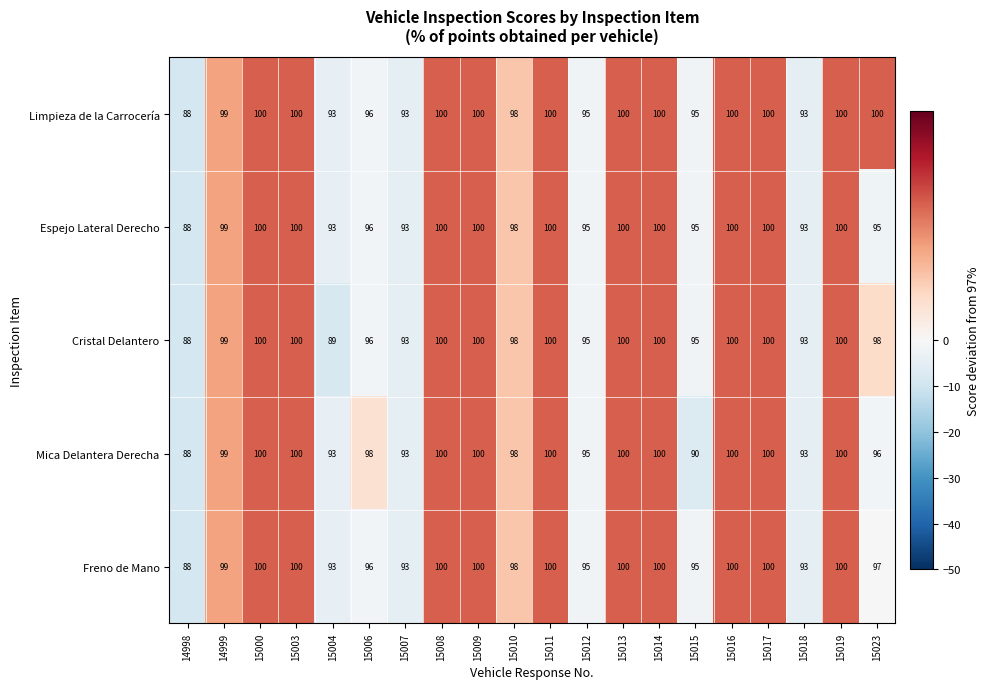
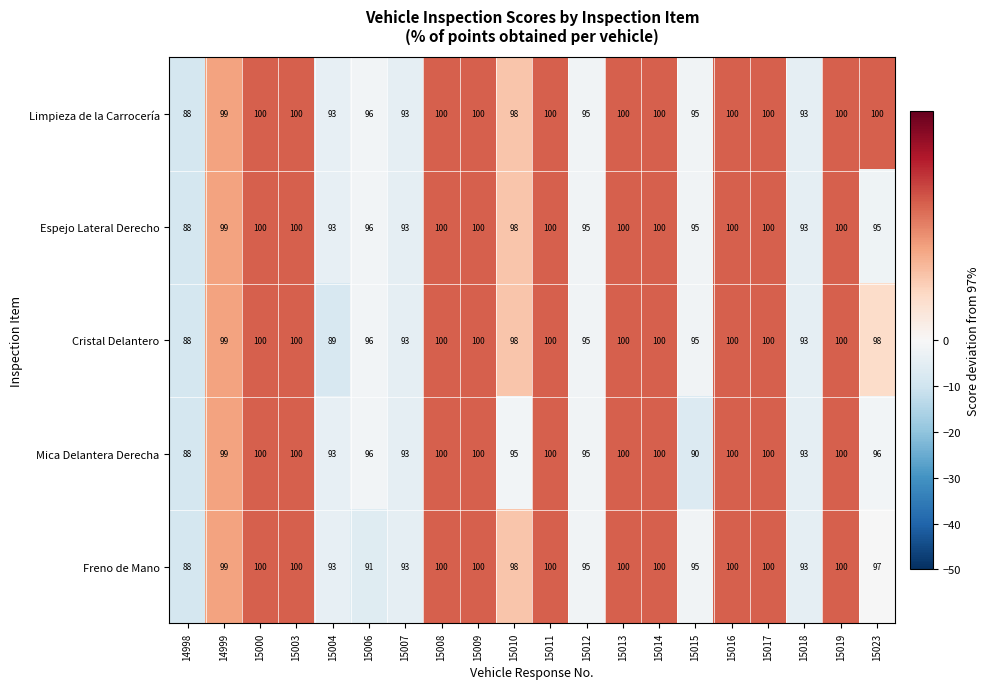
  {
    "Limpieza de la Carrocería": {
      "14998": 88,
      "14999": 99,
      "15000": 100,
      "15003": 100,
      "15004": 93,
      "15006": 96,
      "15007": 93,
      "15008": 100,
      "15009": 100,
      "15010": 98,
      "15011": 100,
      "15012": 95,
      "15013": 100,
      "15014": 100,
      "15015": 95,
      "15016": 100,
      "15017": 100,
      "15018": 93,
      "15019": 100,
      "15023": 100
    },
    "Espejo Lateral Derecho": {
      "14998": 88,
      "14999": 99,
      "15000": 100,
      "15003": 100,
      "15004": 93,
      "15006": 96,
      "15007": 93,
      "15008": 100,
      "15009": 100,
      "15010": 98,
      "15011": 100,
      "15012": 95,
      "15013": 100,
      "15014": 100,
      "15015": 95,
      "15016": 100,
      "15017": 100,
      "15018": 93,
      "15019": 100,
      "15023": 95
    },
    "Cristal Delantero": {
      "14998": 88,
      "14999": 99,
      "15000": 100,
      "15003": 100,
      "15004": 89,
      "15006": 96,
      "15007": 93,
      "15008": 100,
      "15009": 100,
      "15010": 98,
      "15011": 100,
      "15012": 95,
      "15013": 100,
      "15014": 100,
      "15015": 95,
      "15016": 100,
      "15017": 100,
      "15018": 93,
      "15019": 100,
      "15023": 98
    },
    "Mica Delantera Derecha": {
      "14998": 88,
      "14999": 99,
      "15000": 100,
      "15003": 100,
      "15004": 93,
-     "15006": 98,
+     "15006": 96,
      "15007": 93,
      "15008": 100,
      "15009": 100,
-     "15010": 98,
+     "15010": 95,
      "15011": 100,
      "15012": 95,
      "15013": 100,
      "15014": 100,
      "15015": 90,
      "15016": 100,
      "15017": 100,
      "15018": 93,
      "15019": 100,
      "15023": 96
    },
    "Freno de Mano": {
      "14998": 88,
      "14999": 99,
      "15000": 100,
      "15003": 100,
      "15004": 93,
-     "15006": 96,
+     "15006": 91,
      "15007": 93,
      "15008": 100,
      "15009": 100,
      "15010": 98,
      "15011": 100,
      "15012": 95,
      "15013": 100,
      "15014": 100,
      "15015": 95,
      "15016": 100,
      "15017": 100,
      "15018": 93,
      "15019": 100,
      "15023": 97
    }
  }
